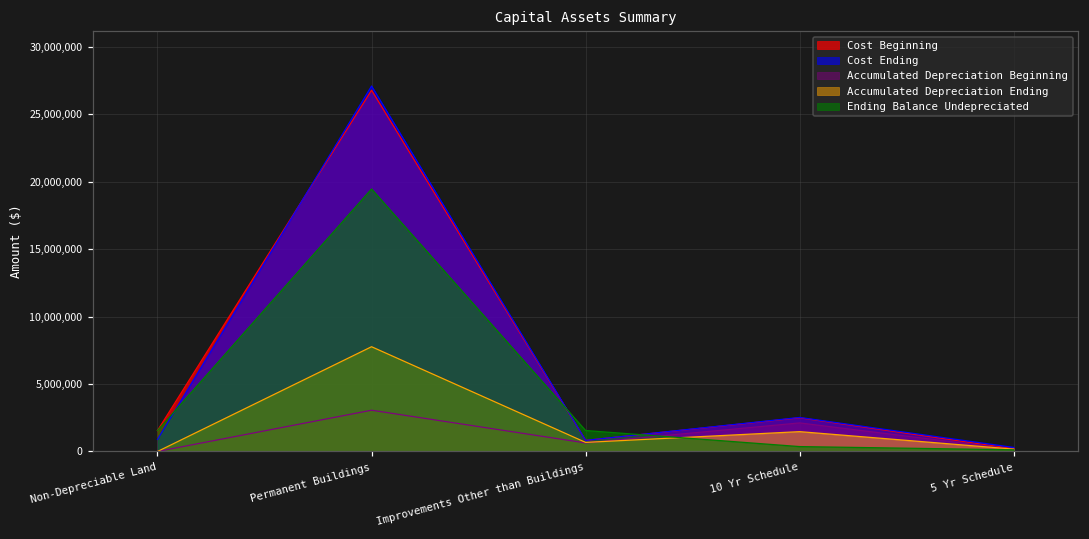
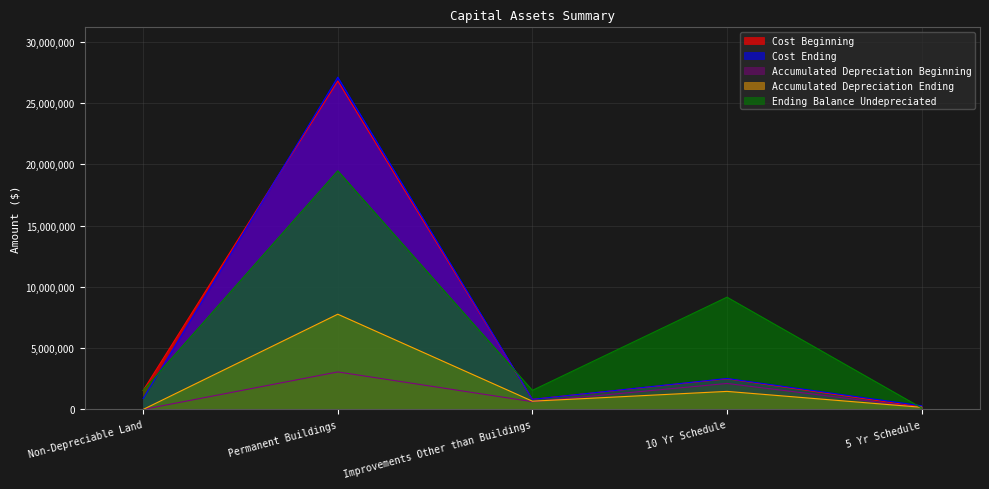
  {
    "Cost Beginning": {
      "Permanent Buildings": "26,800,000"
    },
    "Cost Ending": {
      "Non-Depreciable Land": "900,000",
      "Permanent Buildings": "27,100,000"
    },
    "Accumulated Depreciation Beginning": {
      "Permanent Buildings": "3,100,000",
      "10 Yr Schedule": "2,100,000"
    },
    "Accumulated Depreciation Ending": {
      "Permanent Buildings": "7,800,000",
      "10 Yr Schedule": "1,500,000"
    },
    "Ending Balance Undepreciated": {
      "Permanent Buildings": "19,500,000",
      "Improvements Other than Buildings": "1,600,000",
-     "10 Yr Schedule": "400,000"
+     "10 Yr Schedule": "9,200,000"
    }
  }
